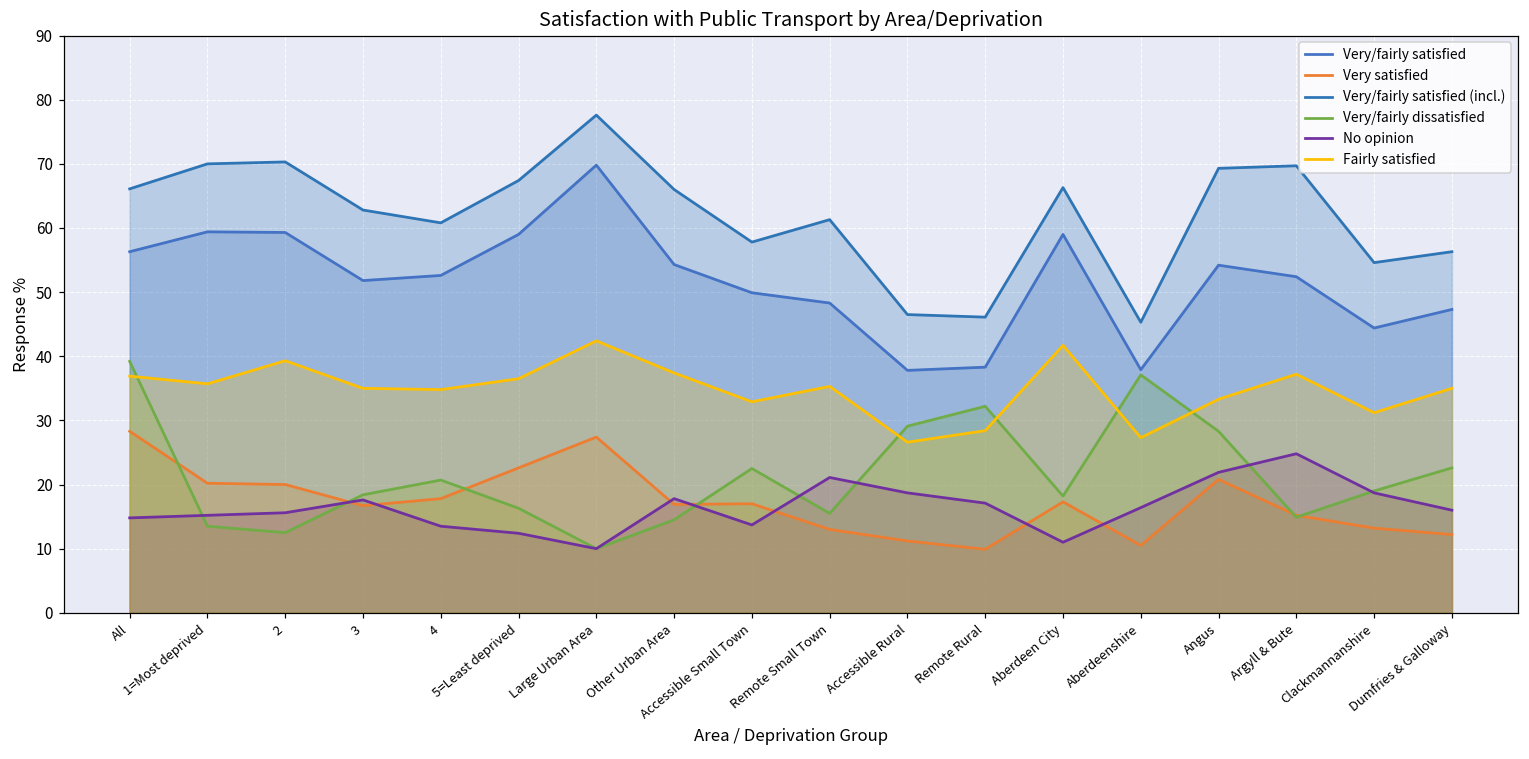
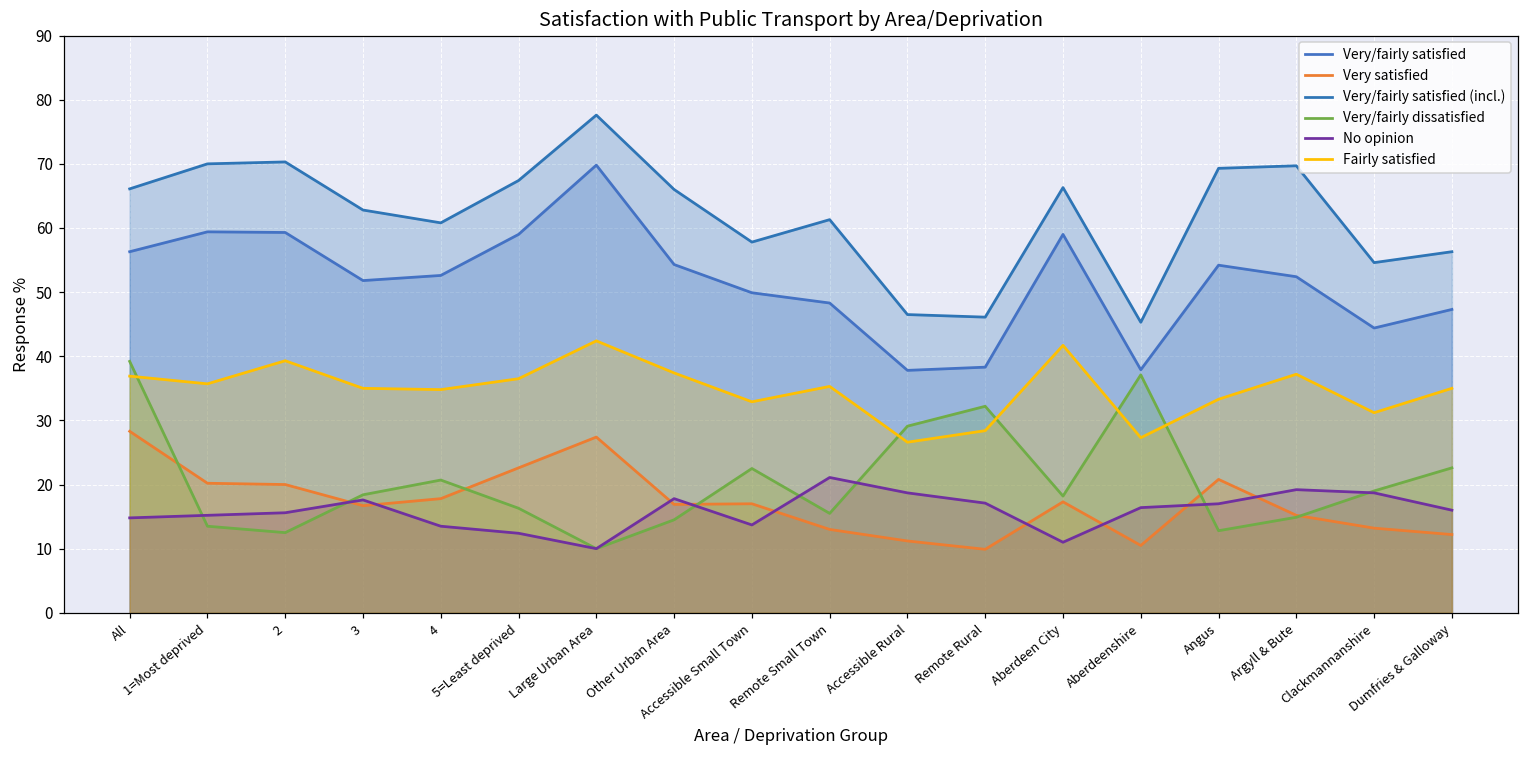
  {
    "Very satisfied": {
      "All": 28,
      "1=Most deprived": 20,
      "2": 20,
      "3": 17,
      "4": 18,
      "5=Least deprived": 23,
      "Large Urban Area": 27,
      "Other Urban Area": 17,
      "Accessible Small Town": 17,
      "Remote Small Town": 13,
      "Accessible Rural": 11,
      "Remote Rural": 10,
      "Aberdeen City": 17,
      "Aberdeenshire": 11,
      "Angus": 21,
      "Clackmannanshire": 13,
      "Dumfries & Galloway": 12
    },
    "Very/fairly dissatisfied": {
      "All": 39,
      "1=Most deprived": 14,
      "2": 13,
      "3": 18,
      "4": 21,
      "5=Least deprived": 16,
      "Other Urban Area": 15,
      "Accessible Small Town": 23,
      "Remote Small Town": 16,
      "Accessible Rural": 29,
      "Remote Rural": 32,
      "Aberdeen City": 18,
      "Aberdeenshire": 37,
-     "Angus": 28,
+     "Angus": 13,
      "Dumfries & Galloway": 23
    },
    "No opinion": {
      "All": 15,
      "1=Most deprived": 15,
      "2": 16,
      "3": 18,
      "4": 14,
      "5=Least deprived": 12,
      "Other Urban Area": 18,
      "Accessible Small Town": 14,
      "Remote Small Town": 21,
      "Accessible Rural": 19,
      "Remote Rural": 17,
      "Aberdeen City": 11,
      "Aberdeenshire": 16,
-     "Angus": 22,
-     "Argyll & Bute": 25,
+     "Angus": 17,
+     "Argyll & Bute": 19,
      "Dumfries & Galloway": 16
    },
    "Fairly satisfied": {
      "All": 37,
      "1=Most deprived": 36,
      "2": 39,
      "3": 35,
      "4": 35,
      "5=Least deprived": 37,
      "Large Urban Area": 42,
      "Other Urban Area": 37,
      "Accessible Small Town": 33,
      "Remote Small Town": 35,
      "Accessible Rural": 27,
      "Remote Rural": 28,
      "Aberdeen City": 42,
      "Aberdeenshire": 27,
      "Angus": 33,
      "Argyll & Bute": 37,
      "Clackmannanshire": 31,
      "Dumfries & Galloway": 35
    }
  }
